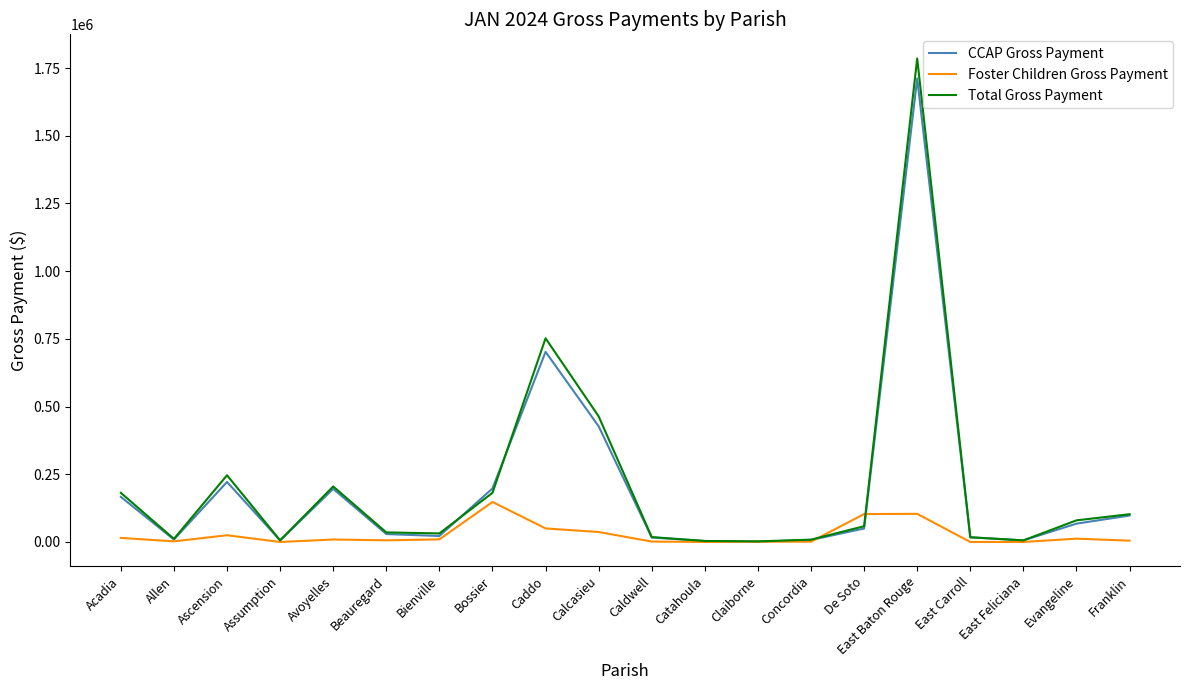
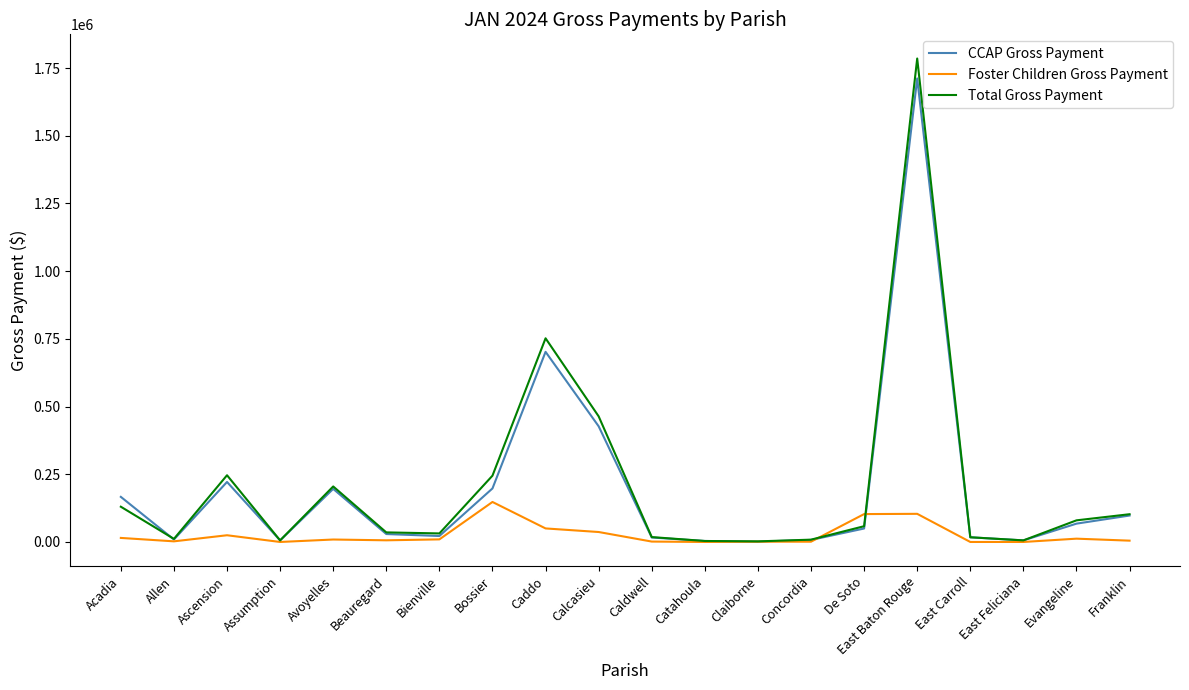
  {
    "CCAP Gross Payment": {
      "Acadia": 170000,
      "Ascension": 220000,
      "Bienville": 20000,
      "Bossier": 200000,
      "Caddo": 700000,
      "Calcasieu": 430000,
      "East Baton Rouge": 1710000,
      "Evangeline": 70000
    },
    "Foster Children Gross Payment": {
      "Acadia": 10000,
      "Ascension": 20000,
      "Avoyelles": 10000,
      "Beauregard": 10000,
      "Bienville": 10000,
      "Bossier": 150000,
      "Caddo": 50000,
      "Calcasieu": 40000,
      "Caldwell": 0,
      "De Soto": 100000,
      "East Baton Rouge": 100000,
      "East Carroll": 0,
      "Evangeline": 10000,
      "Franklin": 0
    },
    "Total Gross Payment": {
-     "Acadia": 180000,
+     "Acadia": 130000,
      "Ascension": 250000,
      "Bienville": 30000,
-     "Bossier": 180000,
+     "Bossier": 240000,
      "Caddo": 750000,
      "Calcasieu": 460000,
      "East Baton Rouge": 1790000,
      "Evangeline": 80000
    }
  }
